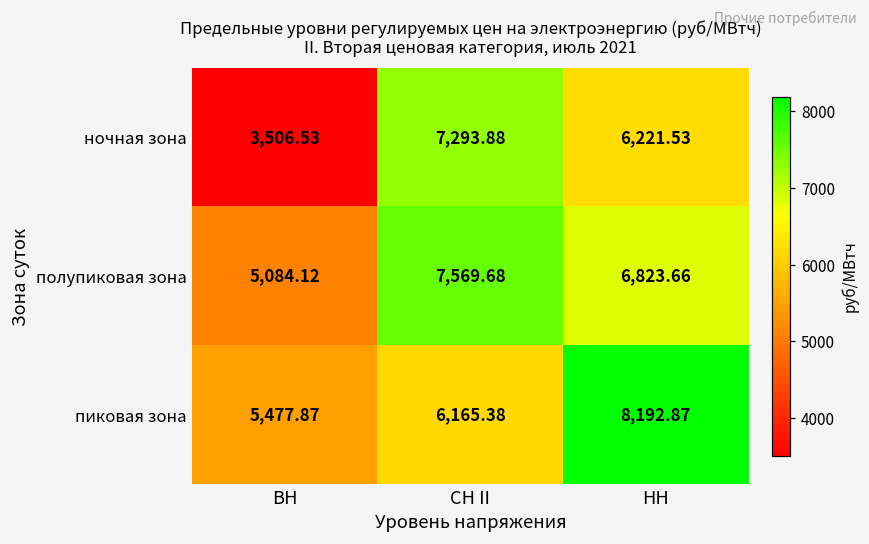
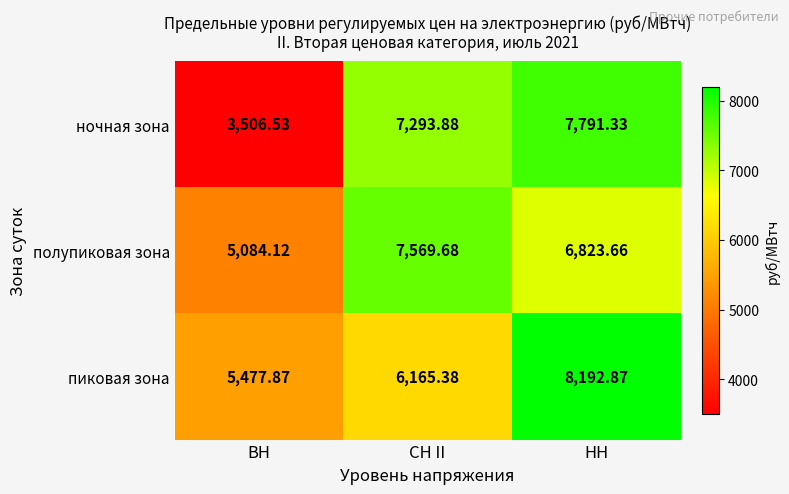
  {
    "ночная зона": {
      "ВН": "3,506.53",
      "СН II": "7,293.88",
-     "НН": "6,221.53"
+     "НН": "7,791.33"
    },
    "полупиковая зона": {
      "ВН": "5,084.12",
      "СН II": "7,569.68",
      "НН": "6,823.66"
    },
    "пиковая зона": {
      "ВН": "5,477.87",
      "СН II": "6,165.38",
      "НН": "8,192.87"
    }
  }
